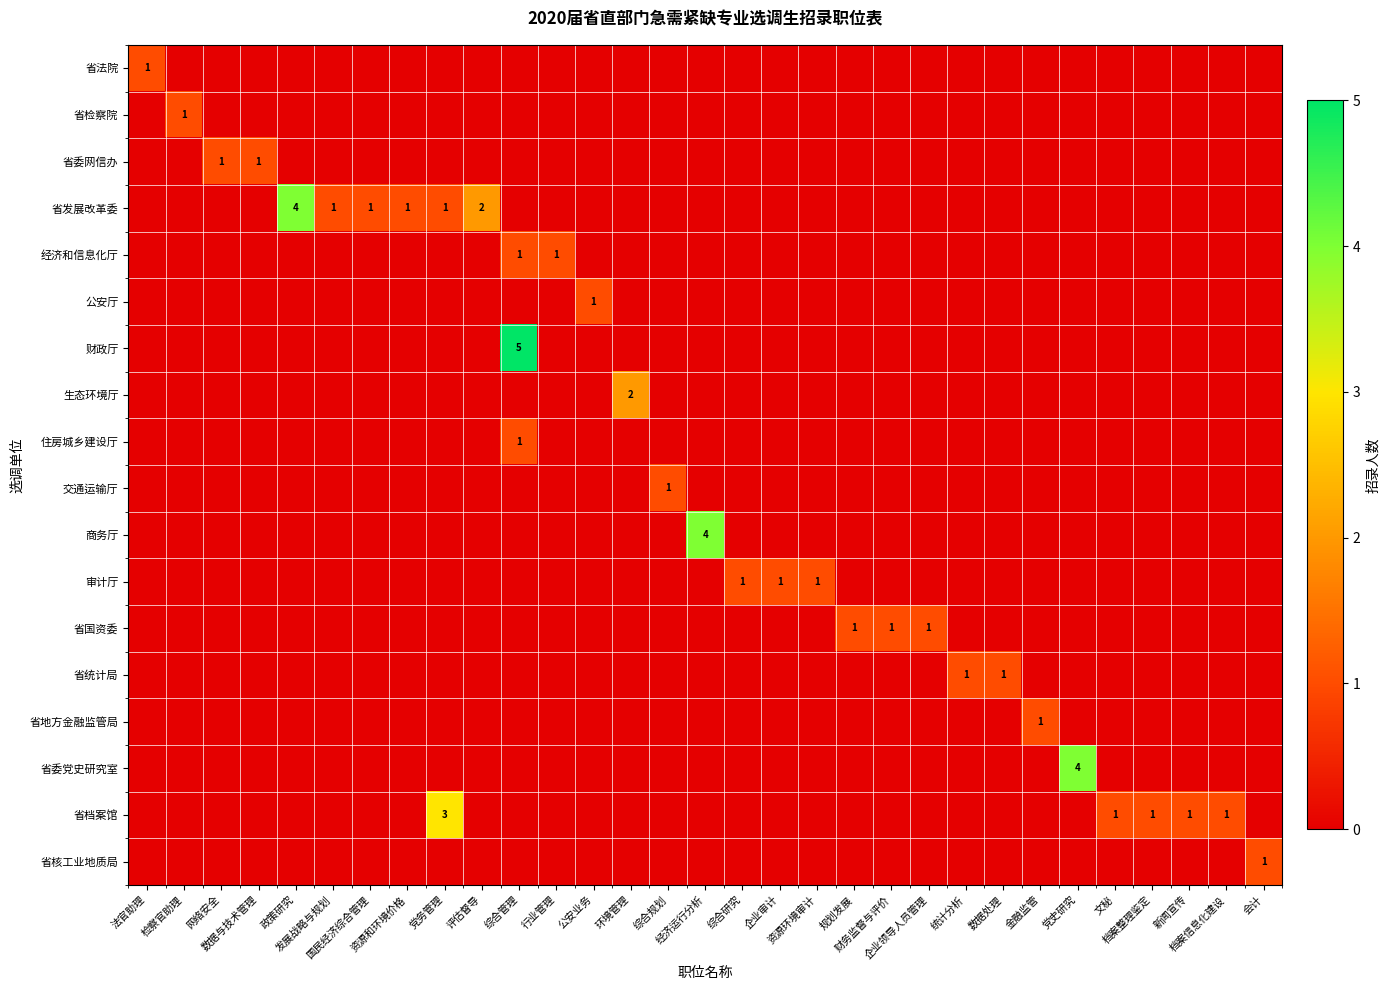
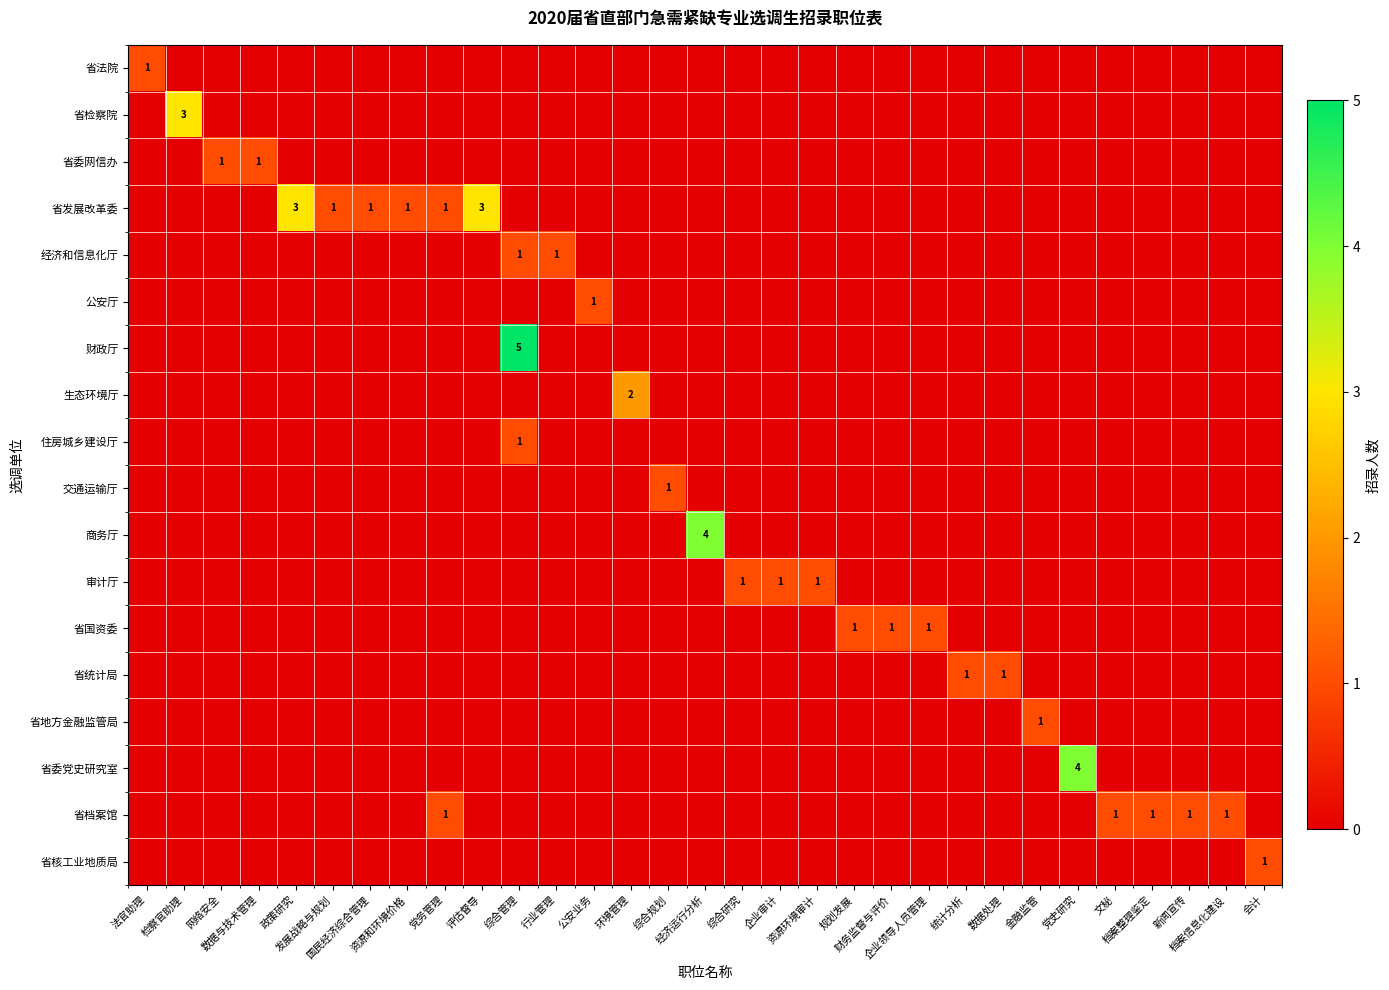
  {
    "省法院": {
      "法官助理": 1
    },
    "省检察院": {
-     "检察官助理": 1
+     "检察官助理": 3
    },
    "省委网信办": {
      "网络安全": 1,
      "数据与技术管理": 1
    },
    "省发展改革委": {
-     "政策研究": 4,
+     "政策研究": 3,
      "发展战略与规划": 1,
      "国民经济综合管理": 1,
      "资源和环境价格": 1,
      "党务管理": 1,
-     "评估督导": 2
+     "评估督导": 3
    },
    "经济和信息化厅": {
      "综合管理": 1,
      "行业管理": 1
    },
    "公安厅": {
      "公安业务": 1
    },
    "财政厅": {
      "综合管理": 5
    },
    "生态环境厅": {
      "环境管理": 2
    },
    "住房城乡建设厅": {
      "综合管理": 1
    },
    "交通运输厅": {
      "综合规划": 1
    },
    "商务厅": {
      "经济运行分析": 4
    },
    "审计厅": {
      "综合研究": 1,
      "企业审计": 1,
      "资源环境审计": 1
    },
    "省国资委": {
      "规划发展": 1,
      "财务监督与评价": 1,
      "企业领导人员管理": 1
    },
    "省统计局": {
      "统计分析": 1,
      "数据处理": 1
    },
    "省地方金融监管局": {
      "金融监管": 1
    },
    "省委党史研究室": {
      "党史研究": 4
    },
    "省档案馆": {
-     "党务管理": 3,
+     "党务管理": 1,
      "文秘": 1,
      "档案整理鉴定": 1,
      "新闻宣传": 1,
      "档案信息化建设": 1
    },
    "省核工业地质局": {
      "会计": 1
    }
  }
